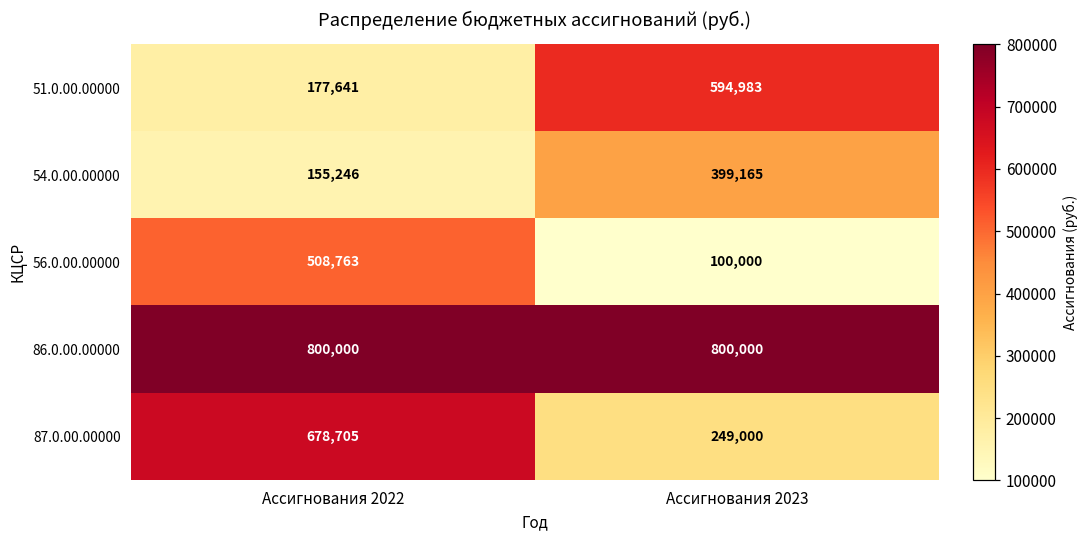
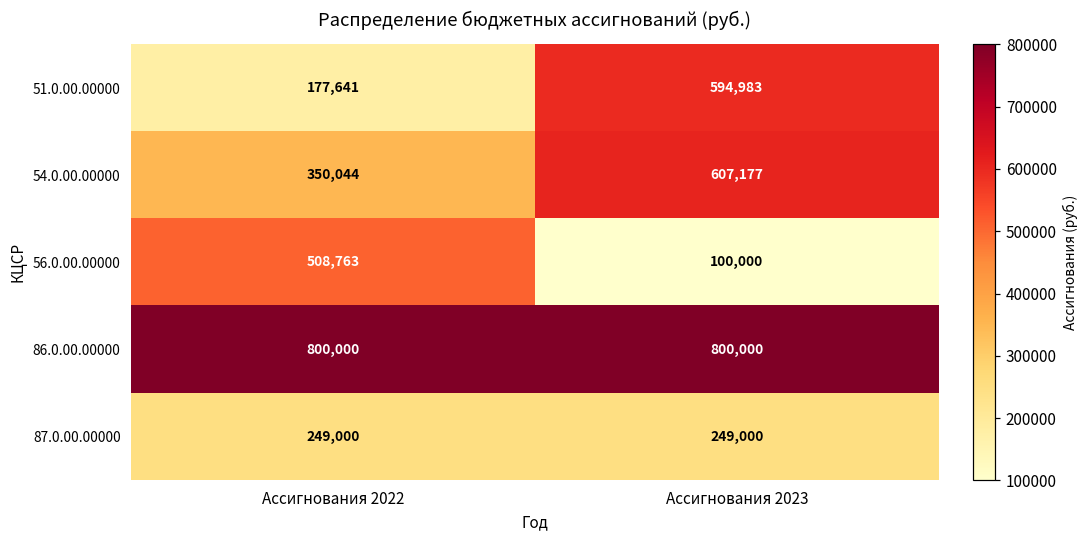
  {
    "51.0.00.00000": {
      "Ассигнования 2022": "177,641",
      "Ассигнования 2023": "594,983"
    },
    "54.0.00.00000": {
-     "Ассигнования 2022": "155,246",
-     "Ассигнования 2023": "399,165"
+     "Ассигнования 2022": "350,044",
+     "Ассигнования 2023": "607,177"
    },
    "56.0.00.00000": {
      "Ассигнования 2022": "508,763",
      "Ассигнования 2023": "100,000"
    },
    "86.0.00.00000": {
      "Ассигнования 2022": "800,000",
      "Ассигнования 2023": "800,000"
    },
    "87.0.00.00000": {
-     "Ассигнования 2022": "678,705",
+     "Ассигнования 2022": "249,000",
      "Ассигнования 2023": "249,000"
    }
  }
